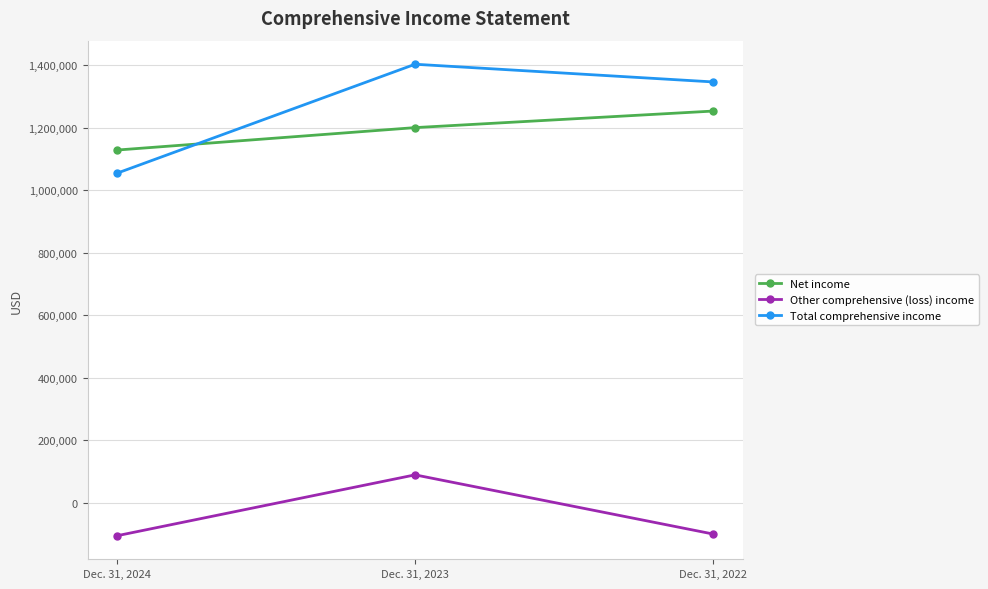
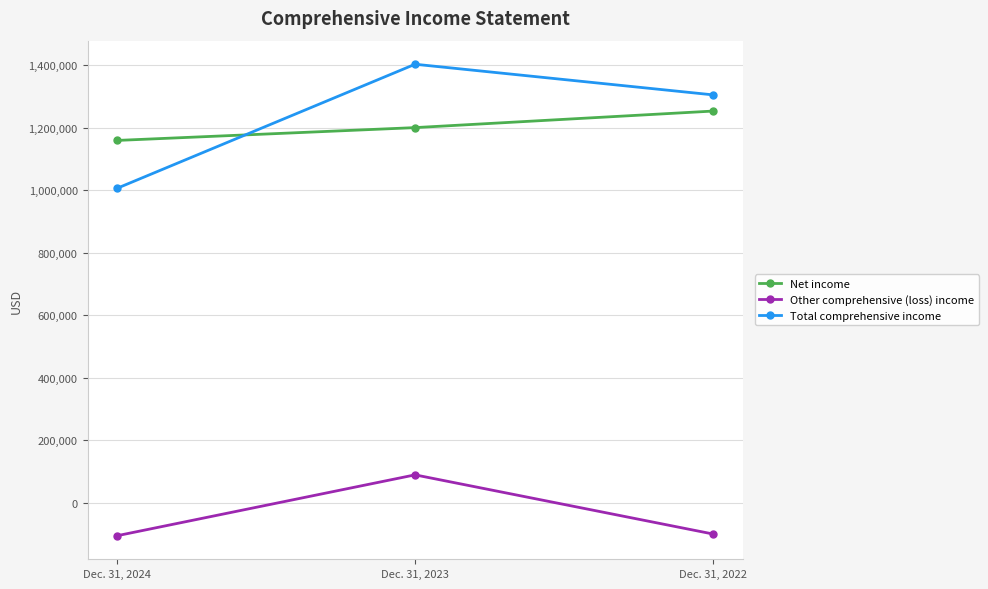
  {
    "Net income": {
-     "Dec. 31, 2024": "1,130,000",
+     "Dec. 31, 2024": "1,160,000",
      "Dec. 31, 2023": "1,200,000",
      "Dec. 31, 2022": "1,250,000"
    },
    "Other comprehensive (loss) income": {
      "Dec. 31, 2024": "-100,000",
      "Dec. 31, 2023": "90,000",
      "Dec. 31, 2022": "-100,000"
    },
    "Total comprehensive income": {
-     "Dec. 31, 2024": "1,060,000",
+     "Dec. 31, 2024": "1,010,000",
      "Dec. 31, 2023": "1,400,000",
-     "Dec. 31, 2022": "1,350,000"
+     "Dec. 31, 2022": "1,310,000"
    }
  }
